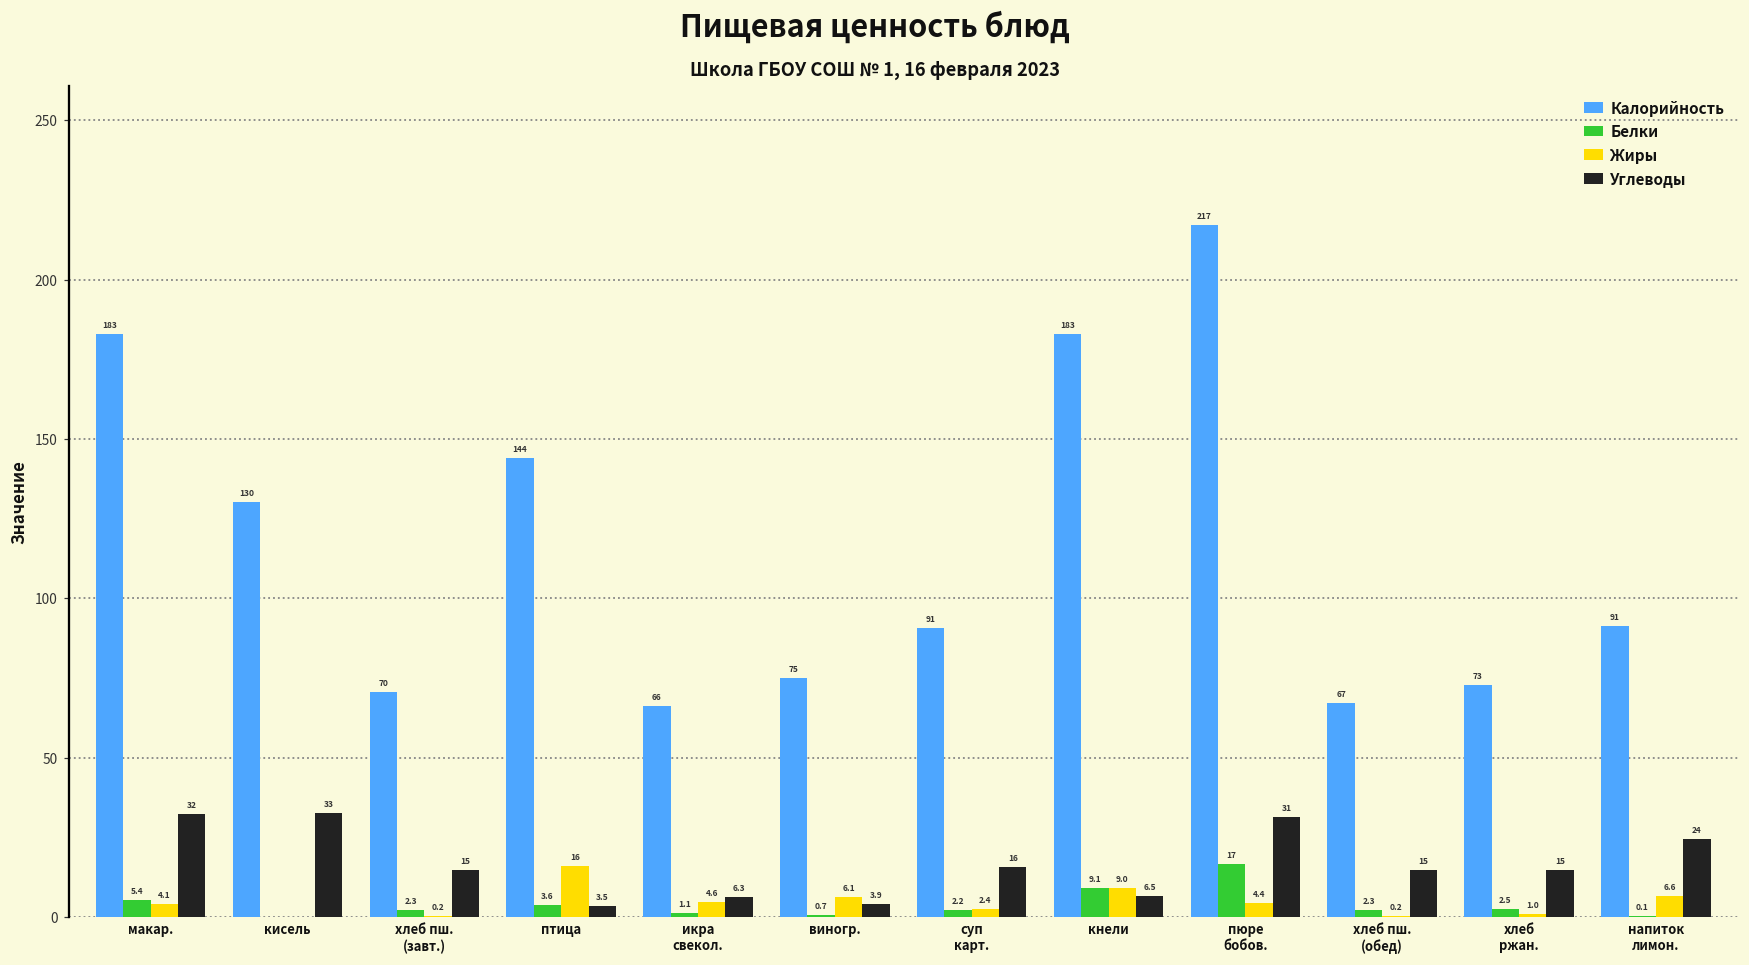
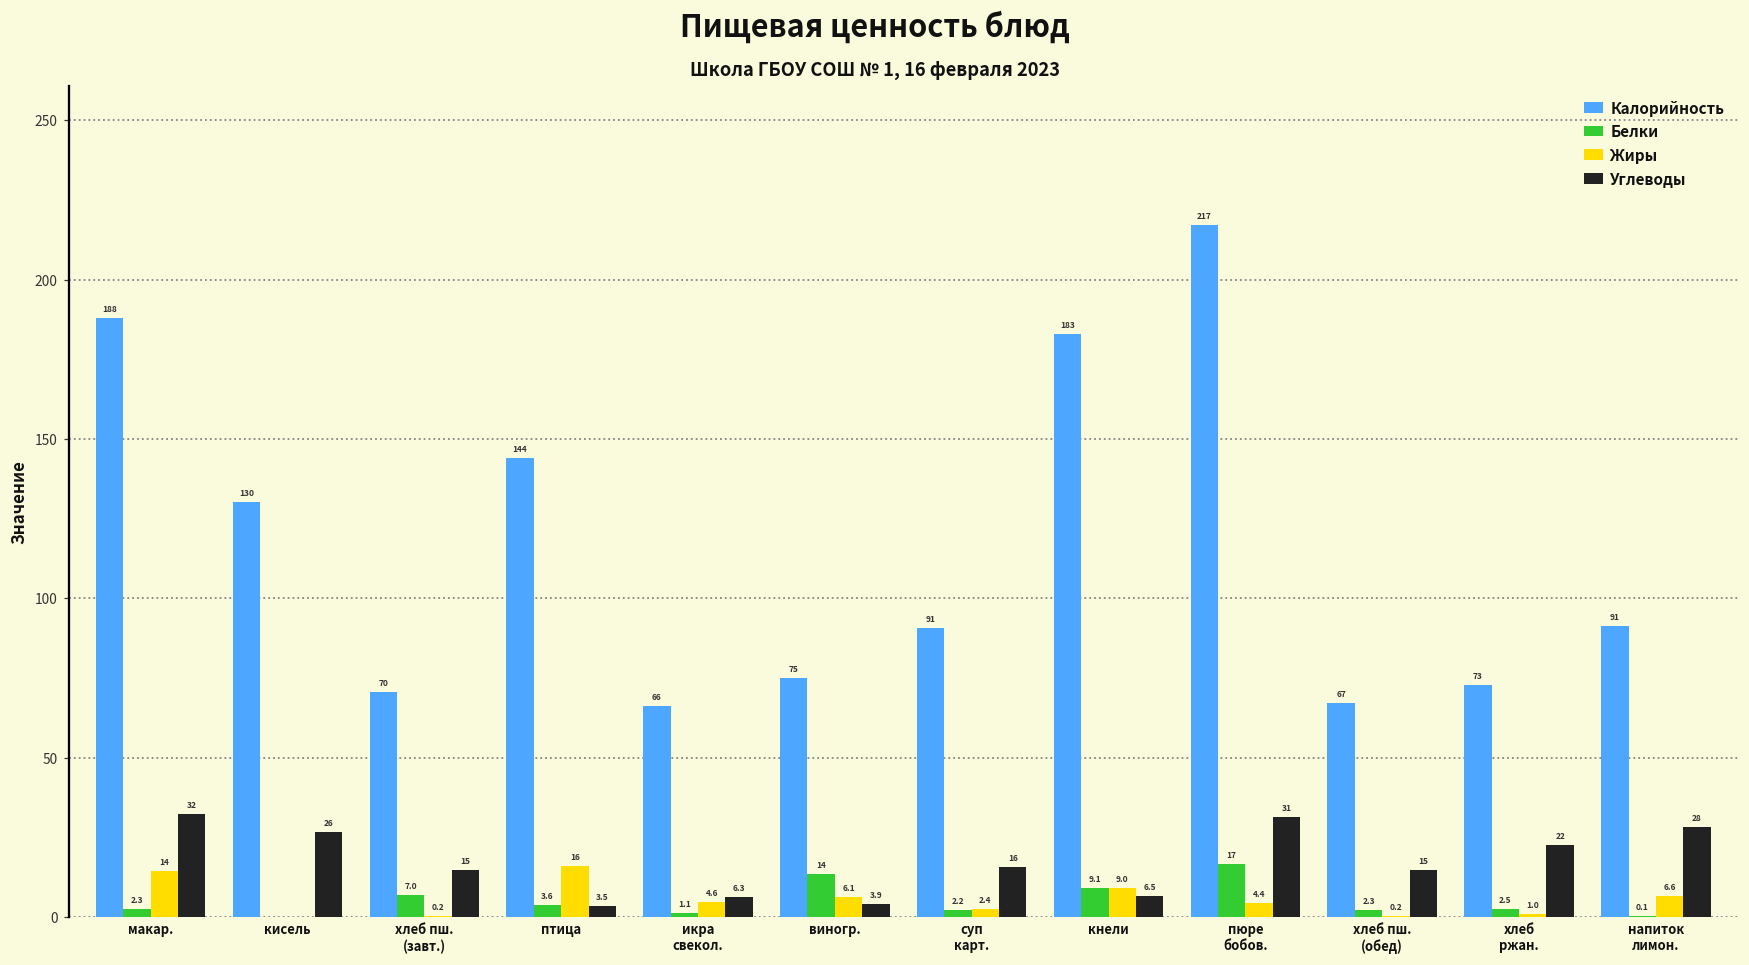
  {
    "Калорийность": {
-     "макар.": 183,
+     "макар.": 188,
      "кисель": 130,
      "хлеб пш. (завт.)": 70,
      "птица": 144,
      "икра свекол.": 66,
      "виногр.": 75,
      "суп карт.": 91,
      "кнели": 183,
      "пюре бобов.": 217,
      "хлеб пш. (обед)": 67,
      "хлеб ржан.": 73,
      "напиток лимон.": 91
    },
    "Белки": {
-     "макар.": 5.4,
-     "хлеб пш. (завт.)": 2.3,
+     "макар.": 2.3,
+     "хлеб пш. (завт.)": 7.0,
      "птица": 3.6,
      "икра свекол.": 1.1,
-     "виногр.": 0.7,
+     "виногр.": 14,
      "суп карт.": 2.2,
      "кнели": 9.1,
      "пюре бобов.": 17,
      "хлеб пш. (обед)": 2.3,
      "хлеб ржан.": 2.5,
      "напиток лимон.": 0.1
    },
    "Жиры": {
-     "макар.": 4.1,
+     "макар.": 14,
      "хлеб пш. (завт.)": 0.2,
      "птица": 16,
      "икра свекол.": 4.6,
      "виногр.": 6.1,
      "суп карт.": 2.4,
      "кнели": 9.0,
      "пюре бобов.": 4.4,
      "хлеб пш. (обед)": 0.2,
      "хлеб ржан.": 1.0,
      "напиток лимон.": 6.6
    },
    "Углеводы": {
      "макар.": 32,
-     "кисель": 33,
+     "кисель": 26,
      "хлеб пш. (завт.)": 15,
      "птица": 3.5,
      "икра свекол.": 6.3,
      "виногр.": 3.9,
      "суп карт.": 16,
      "кнели": 6.5,
      "пюре бобов.": 31,
      "хлеб пш. (обед)": 15,
-     "хлеб ржан.": 15,
-     "напиток лимон.": 24
+     "хлеб ржан.": 22,
+     "напиток лимон.": 28
    }
  }
